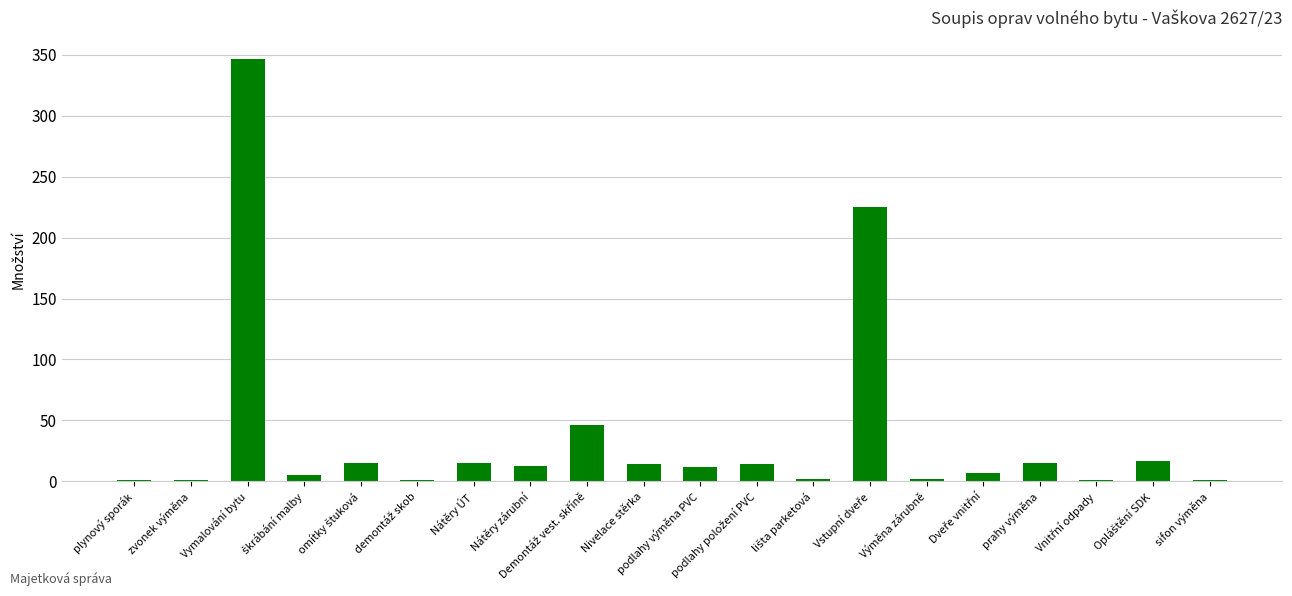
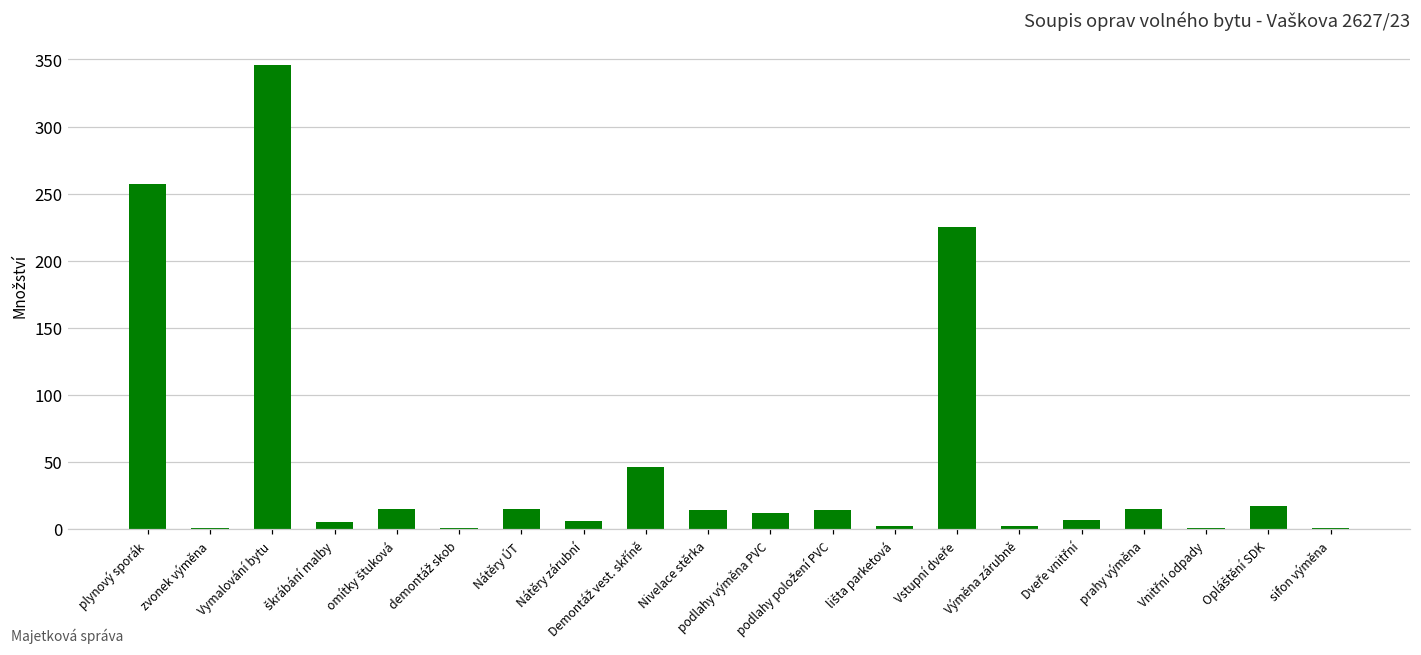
  {
-   "plynový sporák": 1,
+   "plynový sporák": 257,
    "Vymalování bytu": 346,
    "škrábání malby": 5,
    "omítky štuková": 15,
    "Nátěry ÚT": 15,
-   "Nátěry zárubní": 13,
+   "Nátěry zárubní": 6,
    "Demontáž vest. skříně": 46,
    "Nivelace stěrka": 14,
    "podlahy výměna PVC": 12,
    "podlahy položení PVC": 14,
    "Vstupní dveře": 225,
    "Dveře vnitřní": 7,
    "prahy výměna": 15,
    "Opláštění SDK": 17
  }
